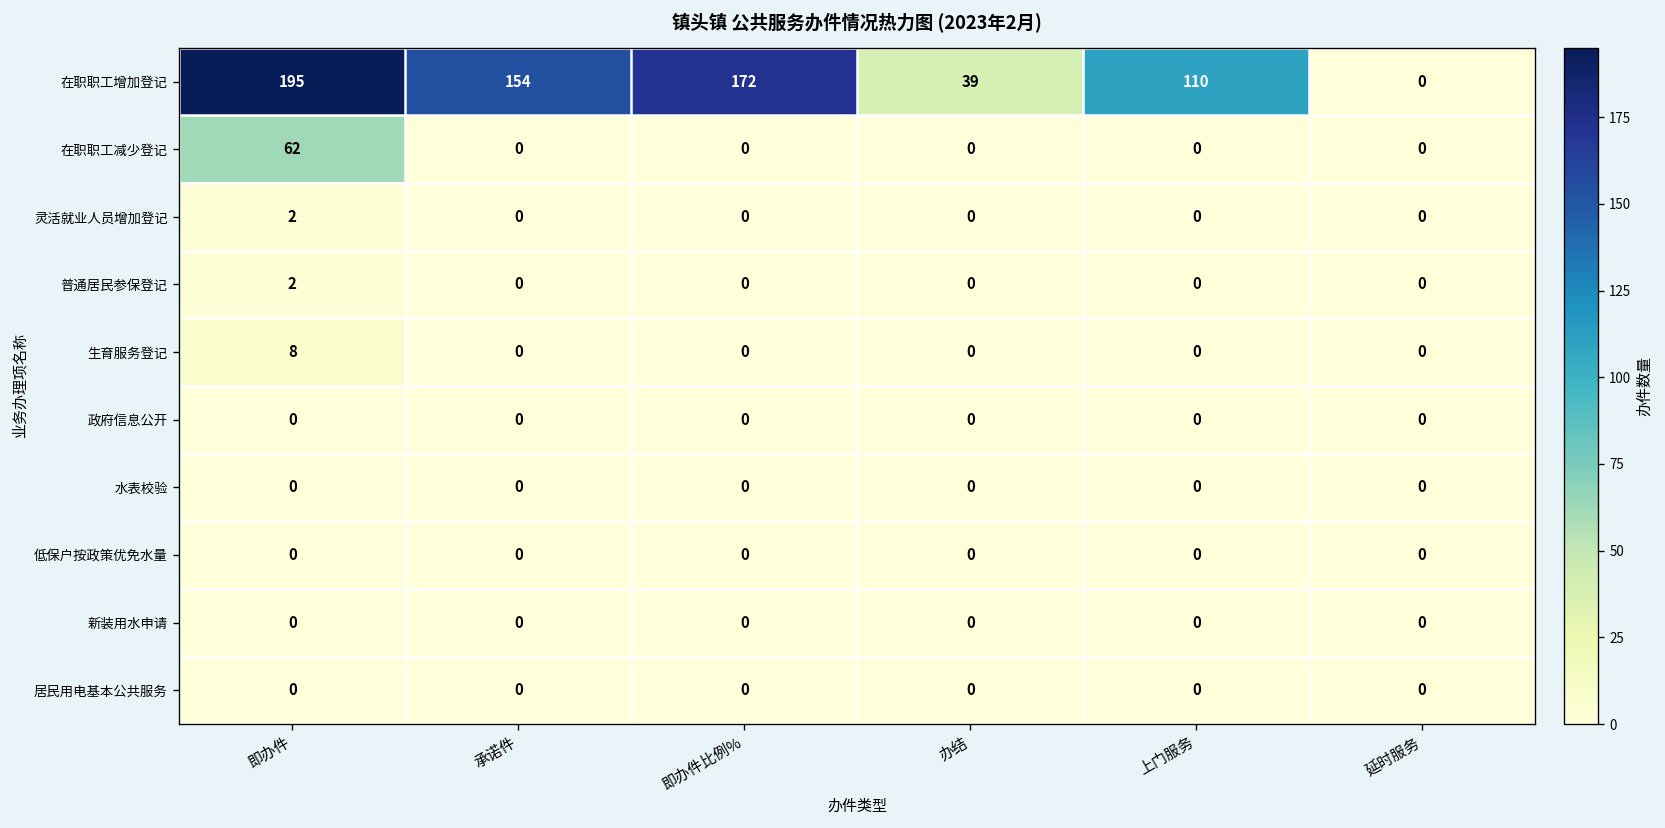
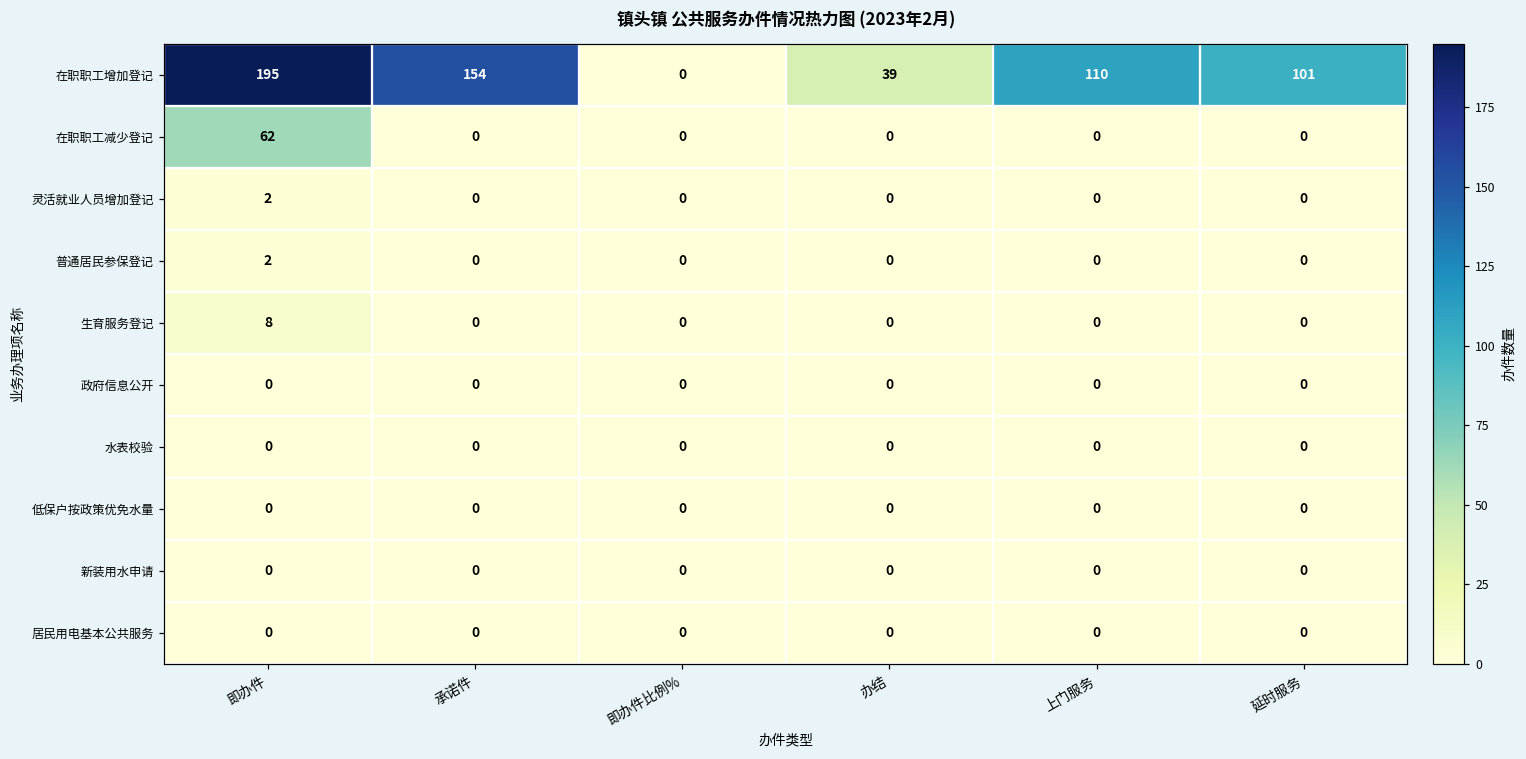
  {
    "在职职工增加登记": {
      "即办件": 195,
      "承诺件": 154,
-     "即办件比例%": 172,
+     "即办件比例%": 0,
      "办结": 39,
      "上门服务": 110,
-     "延时服务": 0
+     "延时服务": 101
    },
    "在职职工减少登记": {
      "即办件": 62,
      "承诺件": 0,
      "即办件比例%": 0,
      "办结": 0,
      "上门服务": 0,
      "延时服务": 0
    },
    "灵活就业人员增加登记": {
      "即办件": 2,
      "承诺件": 0,
      "即办件比例%": 0,
      "办结": 0,
      "上门服务": 0,
      "延时服务": 0
    },
    "普通居民参保登记": {
      "即办件": 2,
      "承诺件": 0,
      "即办件比例%": 0,
      "办结": 0,
      "上门服务": 0,
      "延时服务": 0
    },
    "生育服务登记": {
      "即办件": 8,
      "承诺件": 0,
      "即办件比例%": 0,
      "办结": 0,
      "上门服务": 0,
      "延时服务": 0
    },
    "政府信息公开": {
      "即办件": 0,
      "承诺件": 0,
      "即办件比例%": 0,
      "办结": 0,
      "上门服务": 0,
      "延时服务": 0
    },
    "水表校验": {
      "即办件": 0,
      "承诺件": 0,
      "即办件比例%": 0,
      "办结": 0,
      "上门服务": 0,
      "延时服务": 0
    },
    "低保户按政策优免水量": {
      "即办件": 0,
      "承诺件": 0,
      "即办件比例%": 0,
      "办结": 0,
      "上门服务": 0,
      "延时服务": 0
    },
    "新装用水申请": {
      "即办件": 0,
      "承诺件": 0,
      "即办件比例%": 0,
      "办结": 0,
      "上门服务": 0,
      "延时服务": 0
    },
    "居民用电基本公共服务": {
      "即办件": 0,
      "承诺件": 0,
      "即办件比例%": 0,
      "办结": 0,
      "上门服务": 0,
      "延时服务": 0
    }
  }
